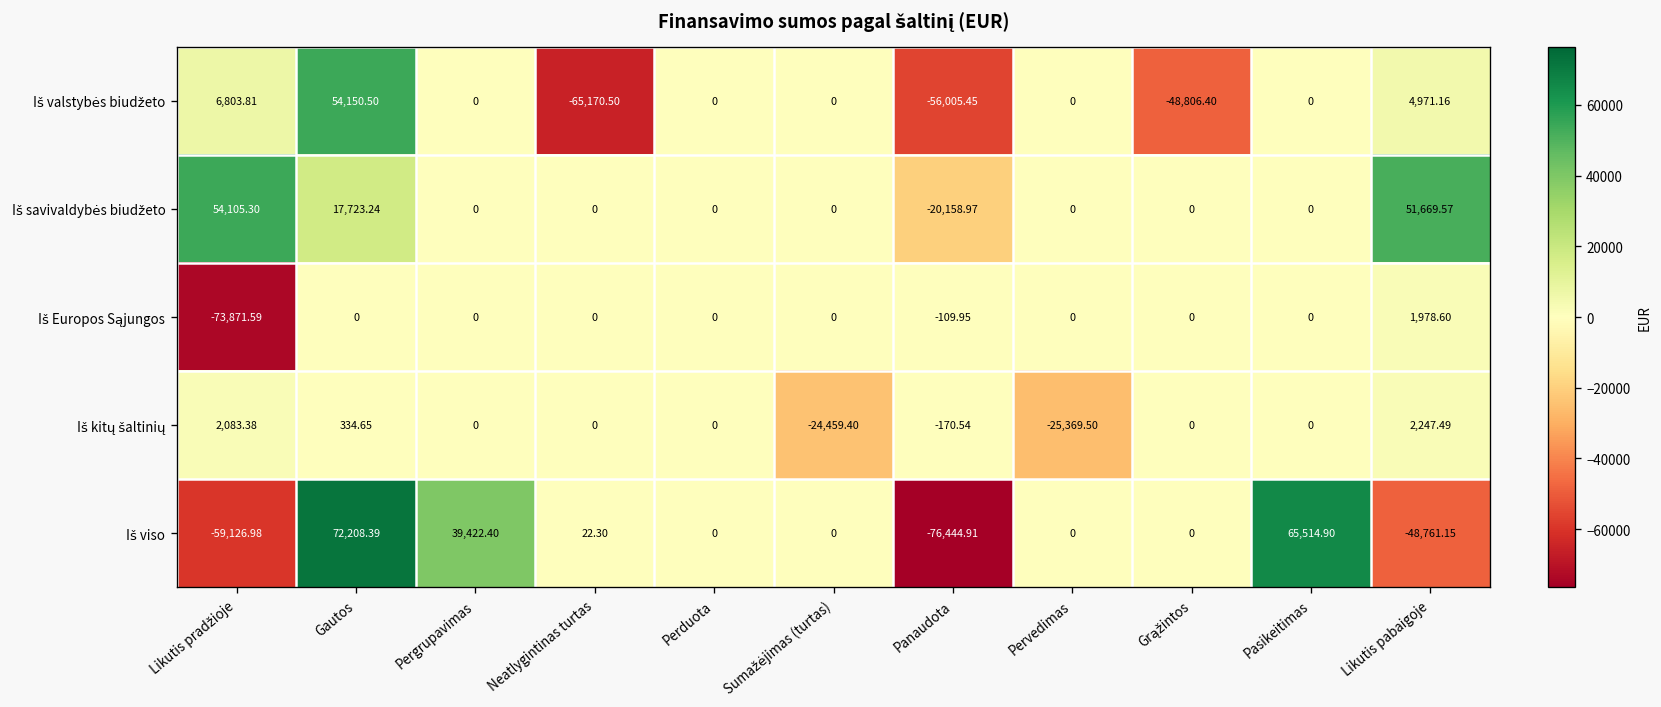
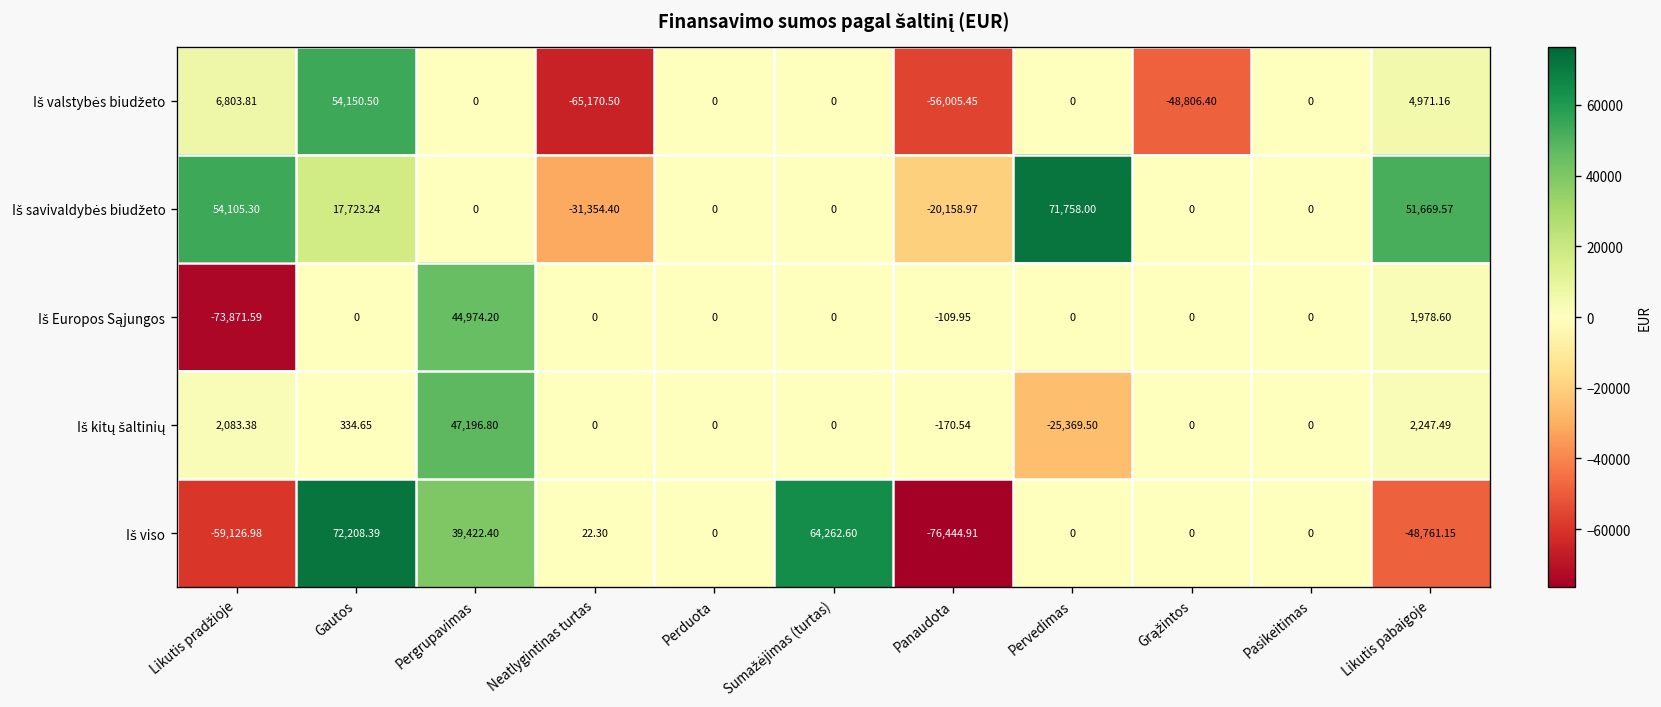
  {
    "Iš valstybės biudžeto": {
      "Likutis pradžioje": "6,803.81",
      "Gautos": "54,150.50",
      "Pergrupavimas": "0",
      "Neatlygintinas turtas": "-65,170.50",
      "Perduota": "0",
      "Sumažėjimas (turtas)": "0",
      "Panaudota": "-56,005.45",
      "Pervedimas": "0",
      "Grąžintos": "-48,806.40",
      "Pasikeitimas": "0",
      "Likutis pabaigoje": "4,971.16"
    },
    "Iš savivaldybės biudžeto": {
      "Likutis pradžioje": "54,105.30",
      "Gautos": "17,723.24",
      "Pergrupavimas": "0",
-     "Neatlygintinas turtas": "0",
+     "Neatlygintinas turtas": "-31,354.40",
      "Perduota": "0",
      "Sumažėjimas (turtas)": "0",
      "Panaudota": "-20,158.97",
-     "Pervedimas": "0",
+     "Pervedimas": "71,758.00",
      "Grąžintos": "0",
      "Pasikeitimas": "0",
      "Likutis pabaigoje": "51,669.57"
    },
    "Iš Europos Sąjungos": {
      "Likutis pradžioje": "-73,871.59",
      "Gautos": "0",
-     "Pergrupavimas": "0",
+     "Pergrupavimas": "44,974.20",
      "Neatlygintinas turtas": "0",
      "Perduota": "0",
      "Sumažėjimas (turtas)": "0",
      "Panaudota": "-109.95",
      "Pervedimas": "0",
      "Grąžintos": "0",
      "Pasikeitimas": "0",
      "Likutis pabaigoje": "1,978.60"
    },
    "Iš kitų šaltinių": {
      "Likutis pradžioje": "2,083.38",
      "Gautos": "334.65",
-     "Pergrupavimas": "0",
+     "Pergrupavimas": "47,196.80",
      "Neatlygintinas turtas": "0",
      "Perduota": "0",
-     "Sumažėjimas (turtas)": "-24,459.40",
+     "Sumažėjimas (turtas)": "0",
      "Panaudota": "-170.54",
      "Pervedimas": "-25,369.50",
      "Grąžintos": "0",
      "Pasikeitimas": "0",
      "Likutis pabaigoje": "2,247.49"
    },
    "Iš viso": {
      "Likutis pradžioje": "-59,126.98",
      "Gautos": "72,208.39",
      "Pergrupavimas": "39,422.40",
      "Neatlygintinas turtas": "22.30",
      "Perduota": "0",
-     "Sumažėjimas (turtas)": "0",
+     "Sumažėjimas (turtas)": "64,262.60",
      "Panaudota": "-76,444.91",
      "Pervedimas": "0",
      "Grąžintos": "0",
-     "Pasikeitimas": "65,514.90",
+     "Pasikeitimas": "0",
      "Likutis pabaigoje": "-48,761.15"
    }
  }
